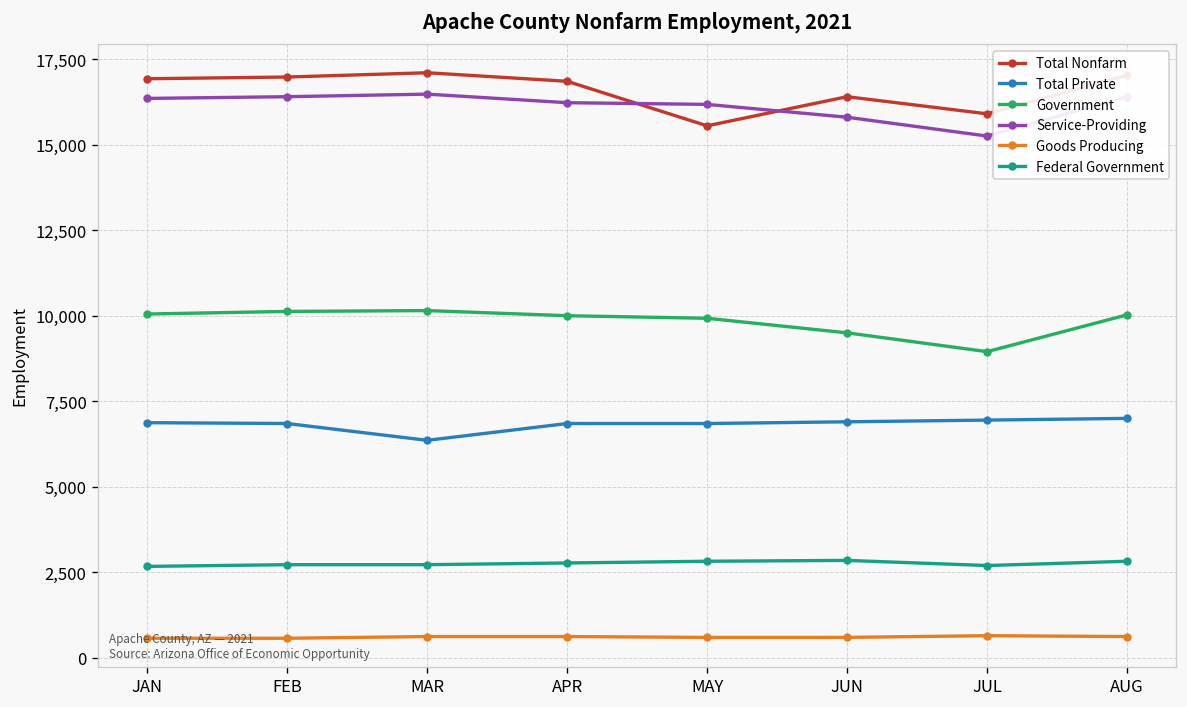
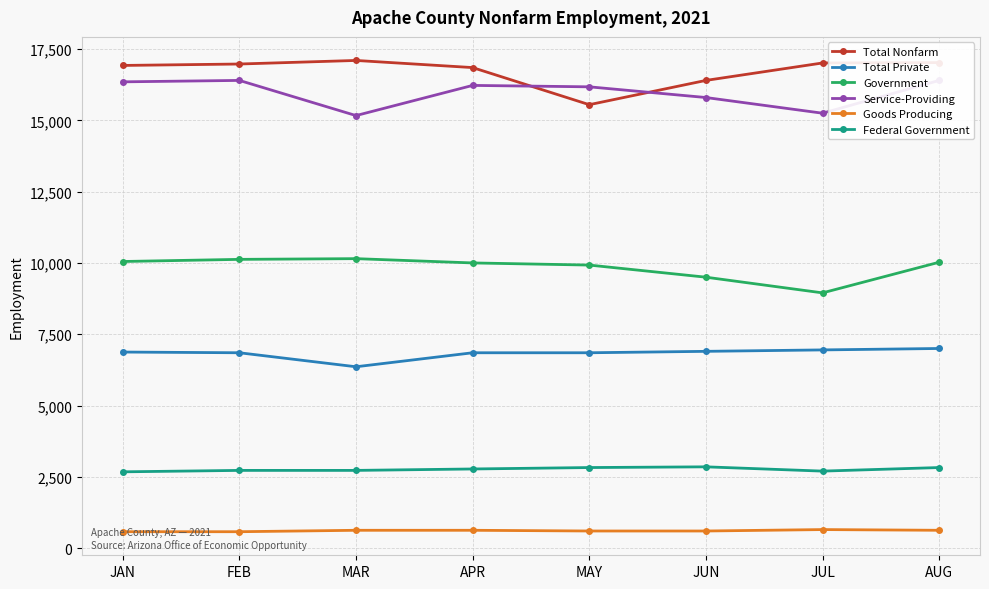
  {
    "Total Nonfarm": {
      "JAN": "16,900",
      "FEB": "17,000",
      "MAR": "17,100",
      "APR": "16,900",
      "MAY": "15,500",
      "JUN": "16,400",
-     "JUL": "15,900"
+     "JUL": "17,000"
    },
    "Total Private": {
      "JAN": "6,900",
      "FEB": "6,900",
      "MAR": "6,400",
      "APR": "6,900",
      "MAY": "6,900",
      "JUN": "6,900",
      "JUL": "7,000",
      "AUG": "7,000"
    },
    "Service-Providing": {
      "JAN": "16,400",
      "FEB": "16,400",
-     "MAR": "16,500",
+     "MAR": "15,200",
      "APR": "16,200",
      "MAY": "16,200",
      "JUN": "15,800",
      "JUL": "15,300"
    },
    "Goods Producing": {
      "MAR": "600",
      "APR": "600",
      "MAY": "600",
      "JUN": "600",
      "JUL": "700",
      "AUG": "600"
    }
  }
